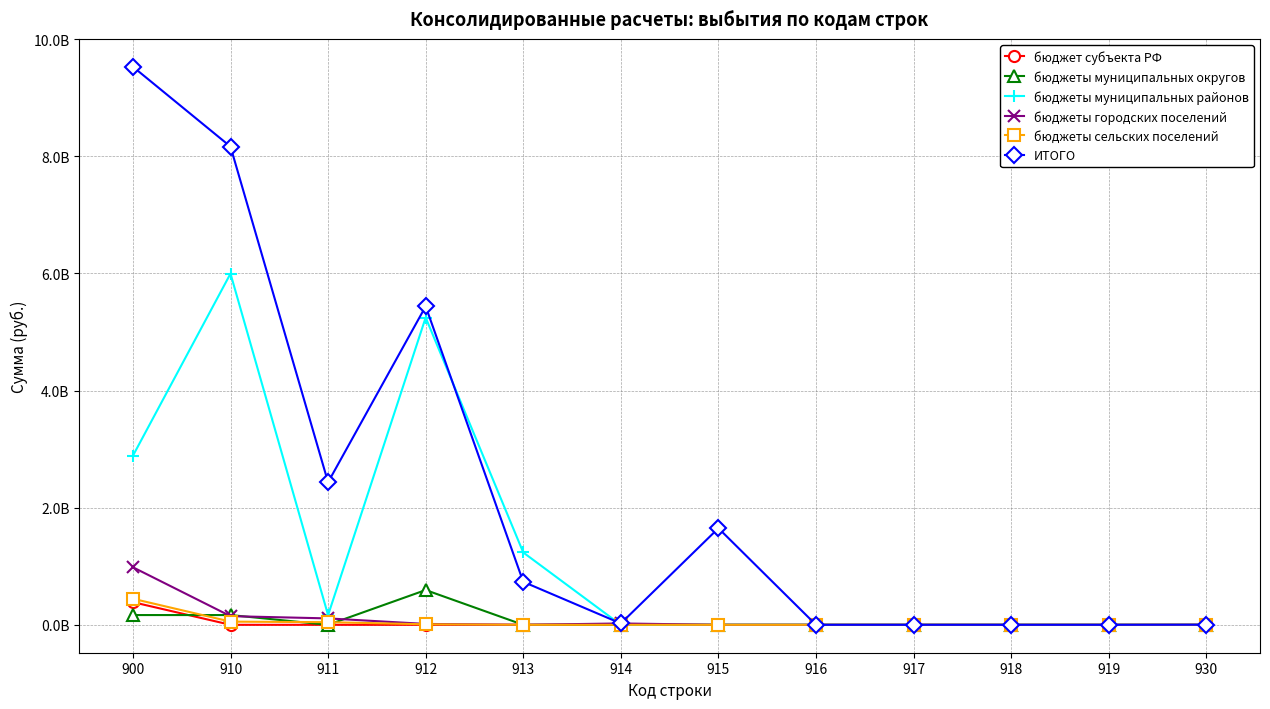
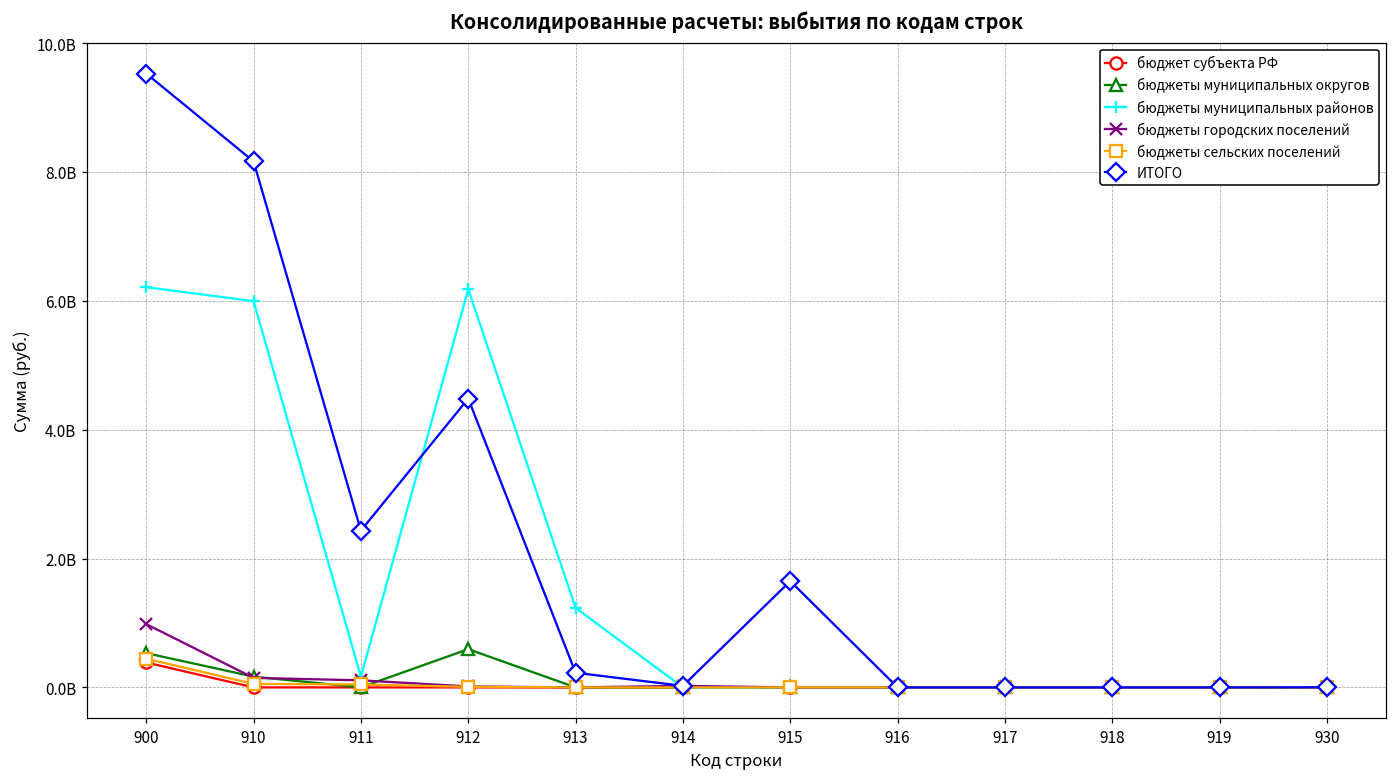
  {
    "бюджет субъекта РФ": {
      "900": 400000000,
      "910": 0
    },
    "бюджеты муниципальных округов": {
-     "900": 200000000,
+     "900": 500000000,
      "912": 600000000
    },
    "бюджеты муниципальных районов": {
-     "900": 2900000000,
+     "900": 6200000000,
      "910": 6000000000,
      "911": 200000000,
-     "912": 5200000000,
+     "912": 6200000000,
      "913": 1200000000
    },
    "бюджеты городских поселений": {
      "900": 1000000000,
      "911": 100000000
    },
    "бюджеты сельских поселений": {
      "900": 400000000,
      "910": 100000000,
      "911": 0
    },
    "ИТОГО": {
      "900": 9500000000,
      "910": 8200000000,
      "911": 2400000000,
-     "912": 5400000000,
-     "913": 700000000,
+     "912": 4500000000,
+     "913": 200000000,
      "915": 1600000000
    }
  }
